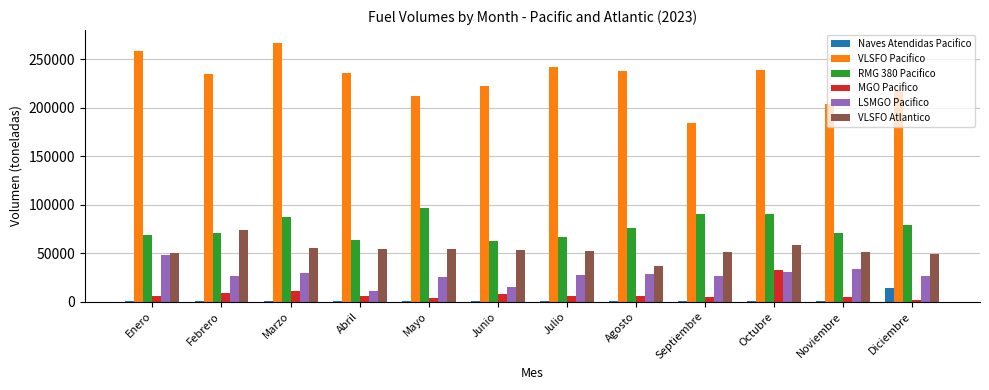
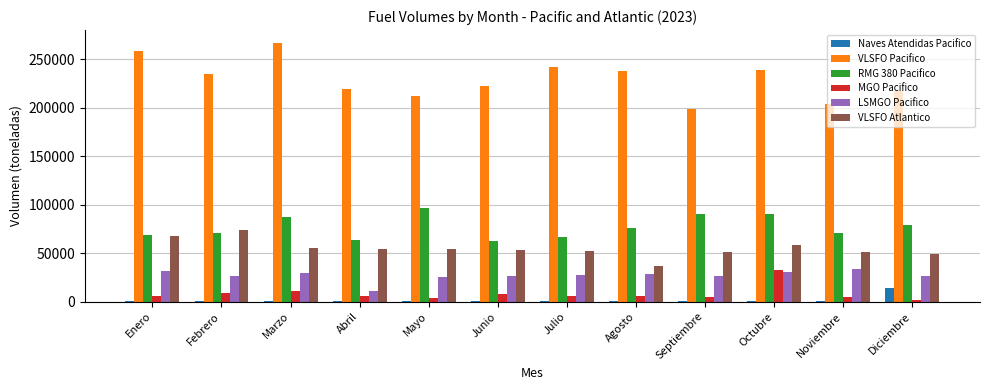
  {
    "Naves Atendidas Pacifico": {
      "Diciembre": 10000
    },
    "VLSFO Pacifico": {
      "Enero": 260000,
      "Febrero": 230000,
      "Marzo": 270000,
-     "Abril": 240000,
+     "Abril": 220000,
      "Mayo": 210000,
      "Junio": 220000,
      "Julio": 240000,
      "Agosto": 240000,
-     "Septiembre": 180000,
+     "Septiembre": 200000,
      "Octubre": 240000
    },
    "RMG 380 Pacifico": {
      "Enero": 70000,
      "Febrero": 70000,
      "Marzo": 90000,
      "Abril": 60000,
      "Mayo": 100000,
      "Junio": 60000,
      "Julio": 70000,
      "Agosto": 80000,
      "Septiembre": 90000,
      "Octubre": 90000,
      "Noviembre": 70000,
      "Diciembre": 80000
    },
    "MGO Pacifico": {
      "Enero": 10000,
      "Febrero": 10000,
      "Marzo": 10000,
      "Abril": 10000,
      "Mayo": 0,
      "Junio": 10000,
      "Julio": 10000,
      "Agosto": 10000,
      "Septiembre": 0,
      "Octubre": 30000,
      "Noviembre": 0
    },
    "LSMGO Pacifico": {
-     "Enero": 50000,
+     "Enero": 30000,
      "Febrero": 30000,
      "Marzo": 30000,
      "Abril": 10000,
      "Mayo": 30000,
-     "Junio": 10000,
+     "Junio": 30000,
      "Julio": 30000,
      "Agosto": 30000,
      "Septiembre": 30000,
      "Octubre": 30000,
      "Noviembre": 30000,
      "Diciembre": 30000
    },
    "VLSFO Atlantico": {
-     "Enero": 50000,
+     "Enero": 70000,
      "Febrero": 70000,
      "Marzo": 60000,
      "Abril": 50000,
      "Mayo": 50000,
      "Junio": 50000,
      "Julio": 50000,
      "Agosto": 40000,
      "Septiembre": 50000,
      "Octubre": 60000,
      "Noviembre": 50000,
      "Diciembre": 50000
    }
  }
